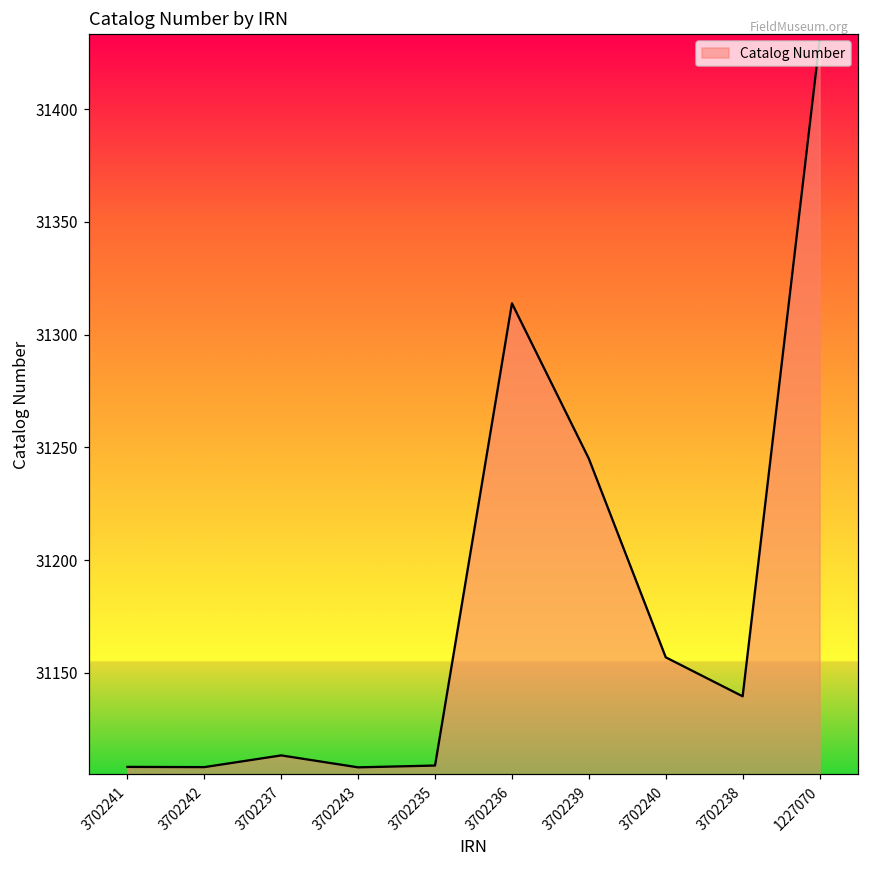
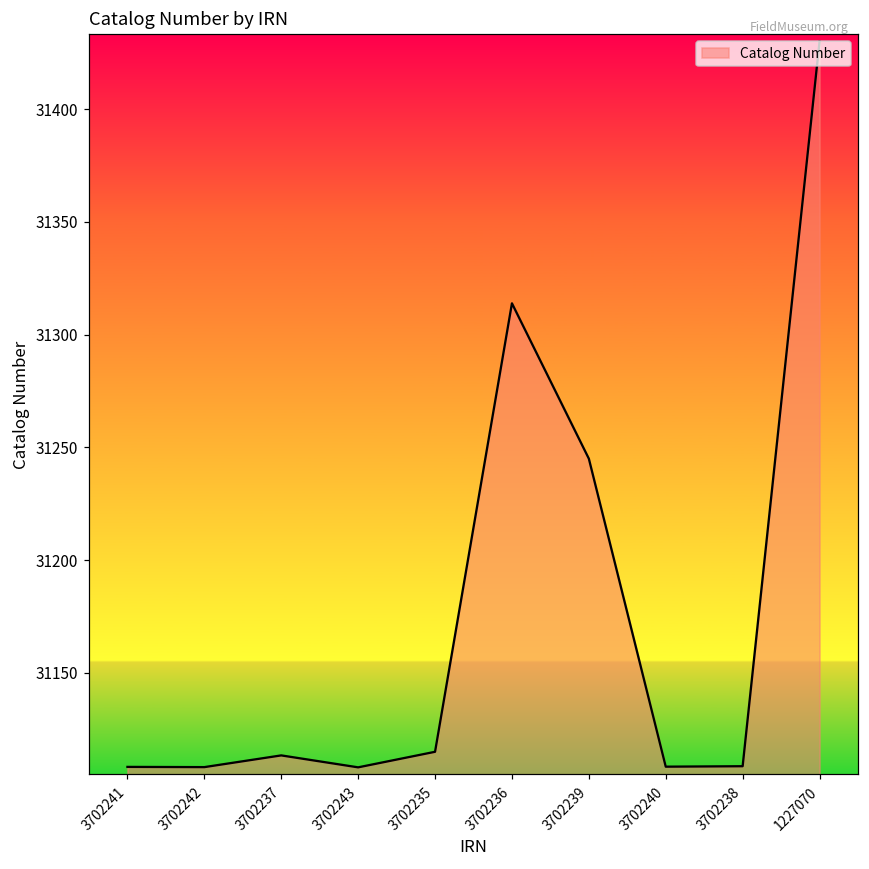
  {
    "3702241": 31108,
    "3702242": 31108,
    "3702237": 31113,
    "3702243": 31108,
-   "3702235": 31109,
+   "3702235": 31115,
    "3702236": 31314,
    "3702239": 31245,
-   "3702240": 31157,
-   "3702238": 31140
+   "3702240": 31108,
+   "3702238": 31109
  }
